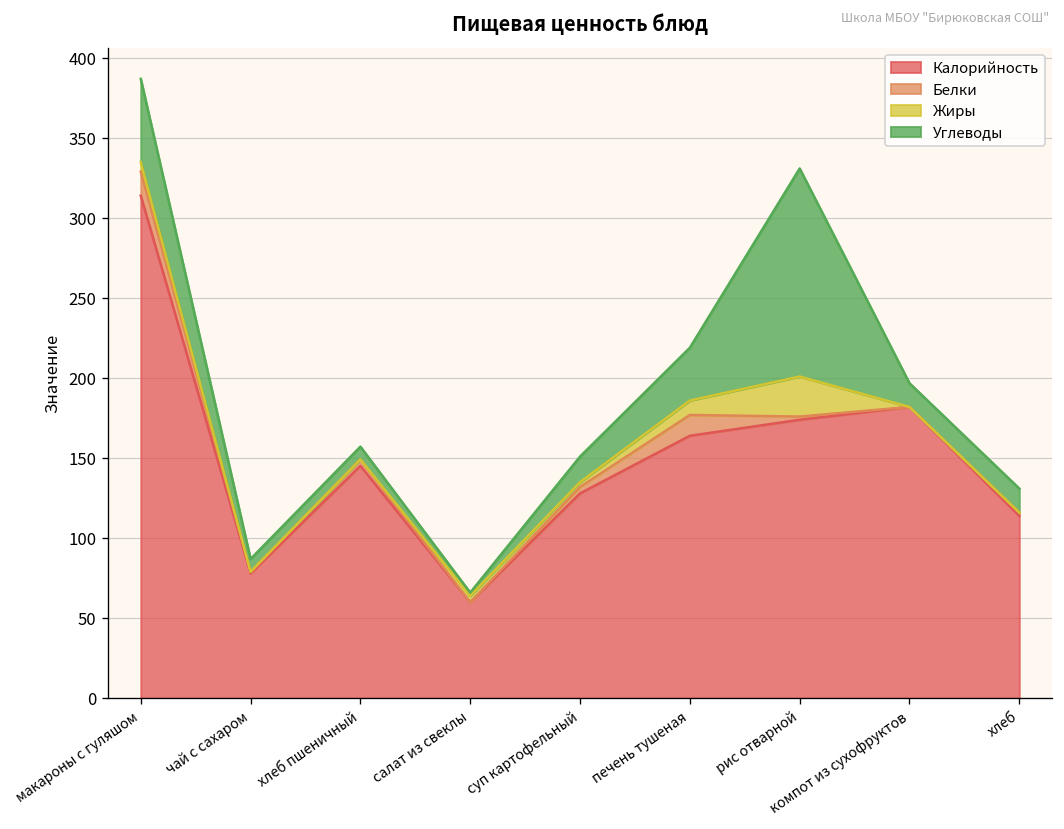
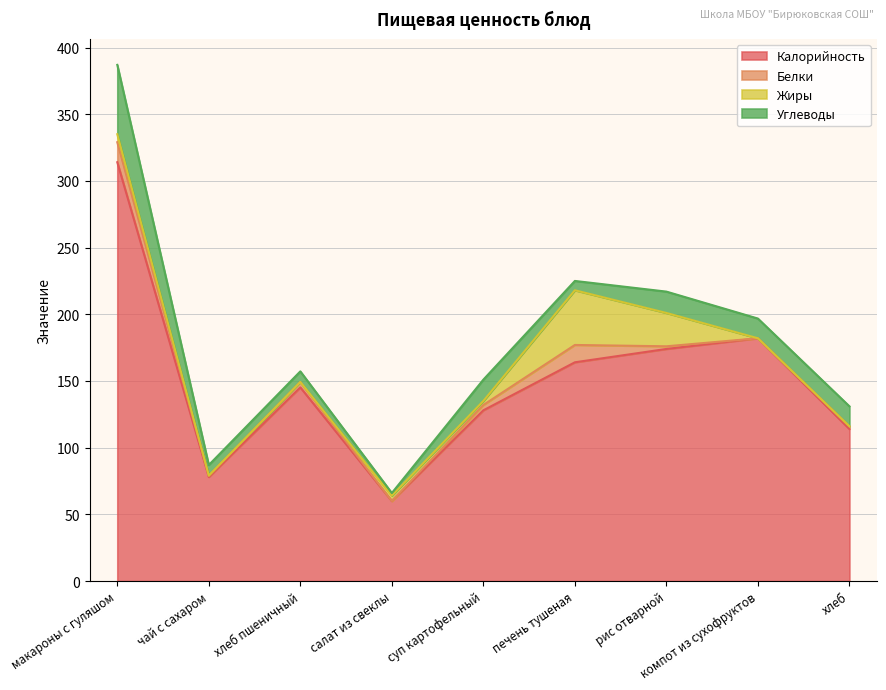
  {
    "Жиры": {
      "макароны с гуляшом": 6,
      "салат из свеклы": 4,
      "суп картофельный": 3,
-     "печень тушеная": 9,
+     "печень тушеная": 41,
      "рис отварной": 25
    },
    "Углеводы": {
      "макароны с гуляшом": 52,
      "чай с сахаром": 8,
      "хлеб пшеничный": 8,
      "салат из свеклы": 2,
      "суп картофельный": 16,
-     "печень тушеная": 33,
-     "рис отварной": 130,
+     "печень тушеная": 7,
+     "рис отварной": 16,
      "компот из сухофруктов": 15,
      "хлеб": 15
    }
  }
